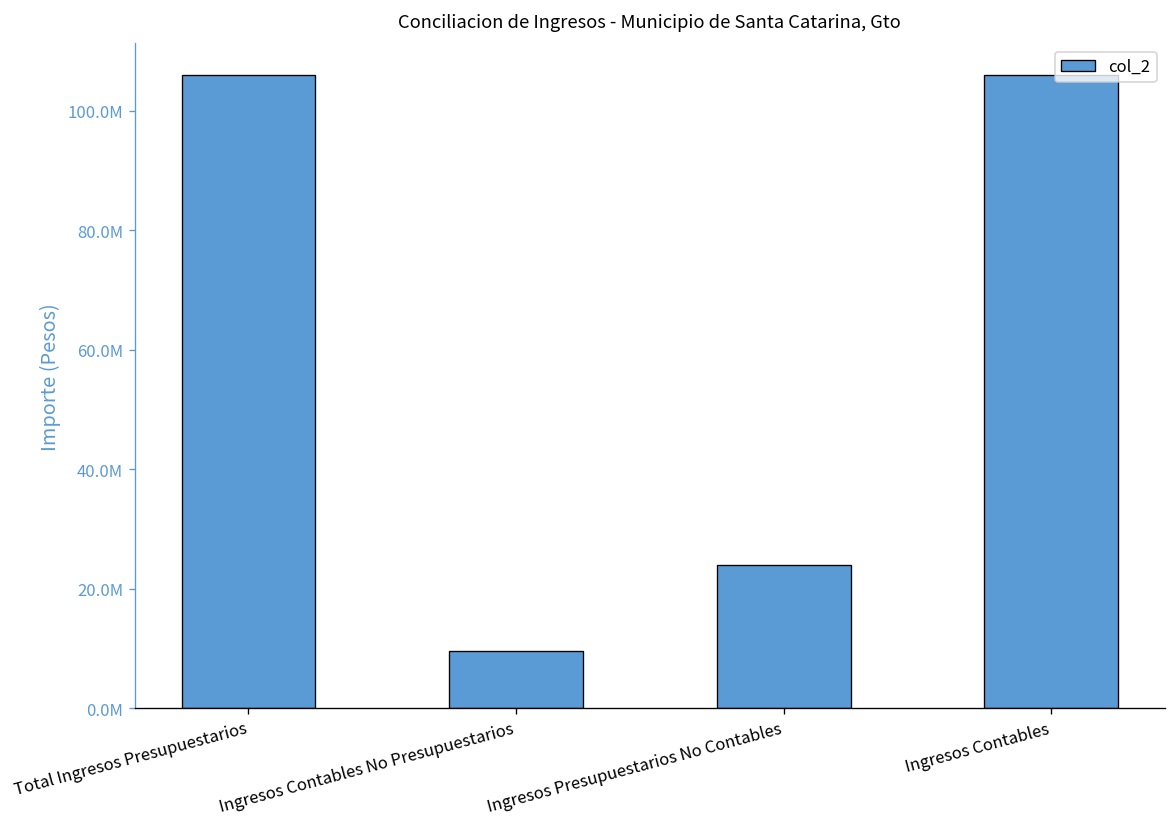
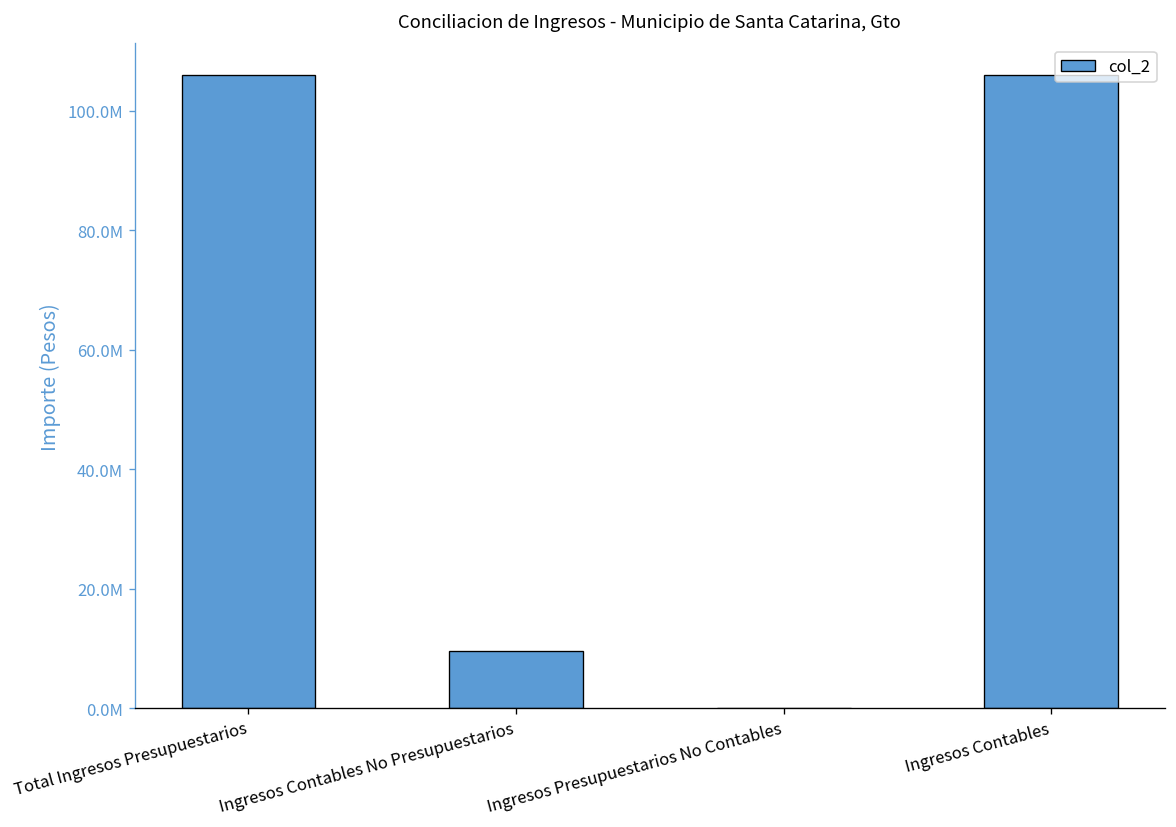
  {
    "Total Ingresos Presupuestarios": 106000000,
    "Ingresos Contables No Presupuestarios": 10000000,
-   "Ingresos Presupuestarios No Contables": 24000000,
+   "Ingresos Presupuestarios No Contables": 0,
    "Ingresos Contables": 106000000
  }
